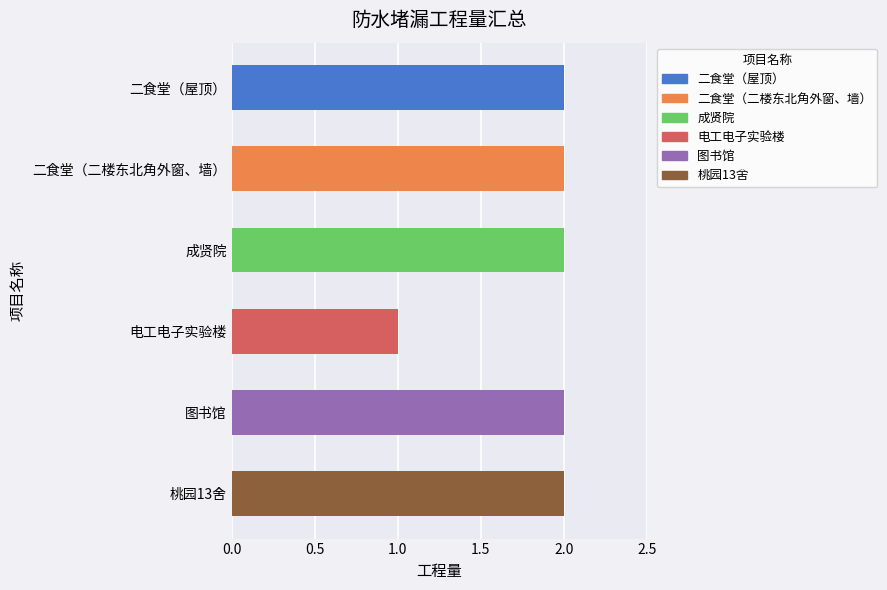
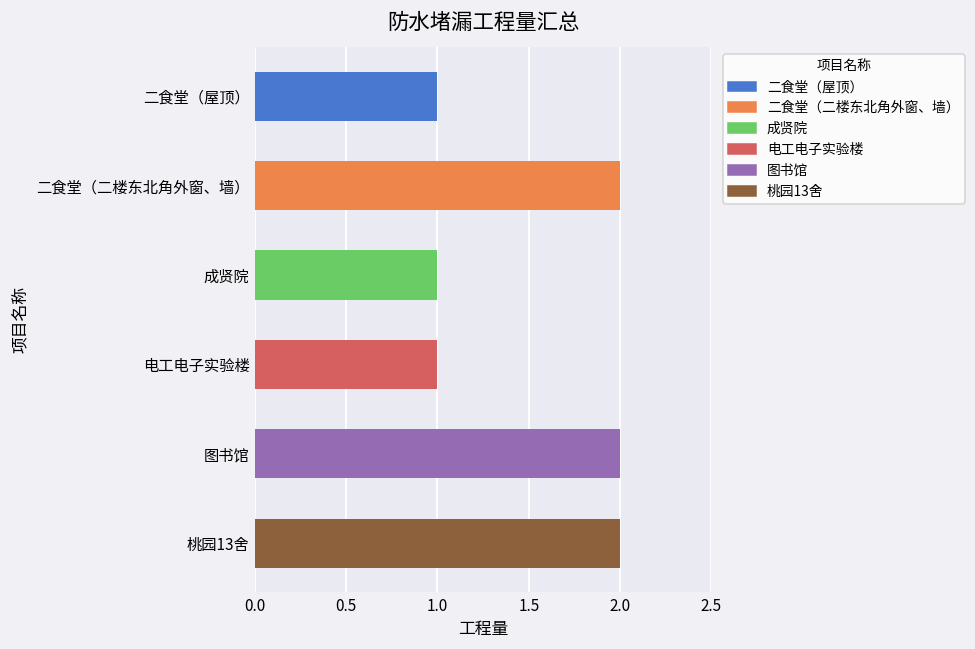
  {
-   "二食堂（屋顶）": 2,
+   "二食堂（屋顶）": 1,
    "二食堂（二楼东北角外窗、墙）": 2,
-   "成贤院": 2,
+   "成贤院": 1,
    "电工电子实验楼": 1,
    "图书馆": 2,
    "桃园13舍": 2
  }
